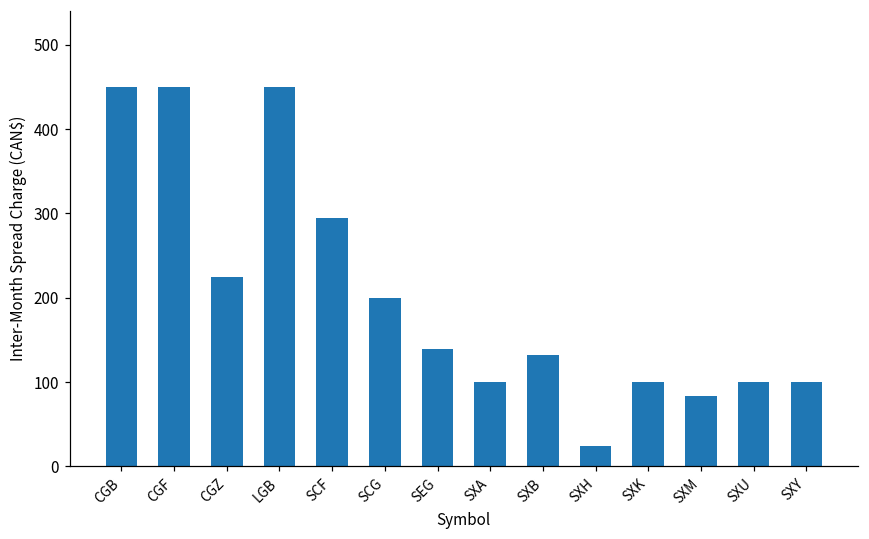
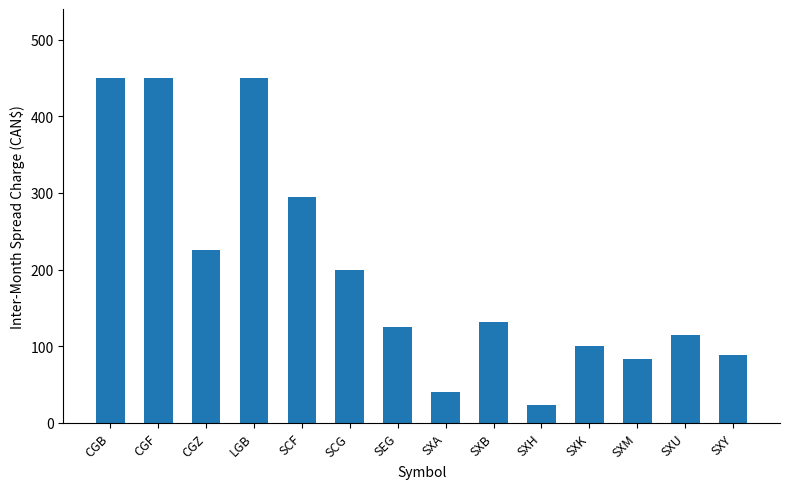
  {
    "CGB": 450,
    "CGF": 450,
    "CGZ": 230,
    "LGB": 450,
    "SCF": 300,
    "SCG": 200,
-   "SEG": 140,
-   "SXA": 100,
+   "SEG": 130,
+   "SXA": 40,
    "SXB": 130,
    "SXH": 20,
    "SXK": 100,
    "SXM": 80,
-   "SXU": 100,
-   "SXY": 100
+   "SXU": 120,
+   "SXY": 90
  }
